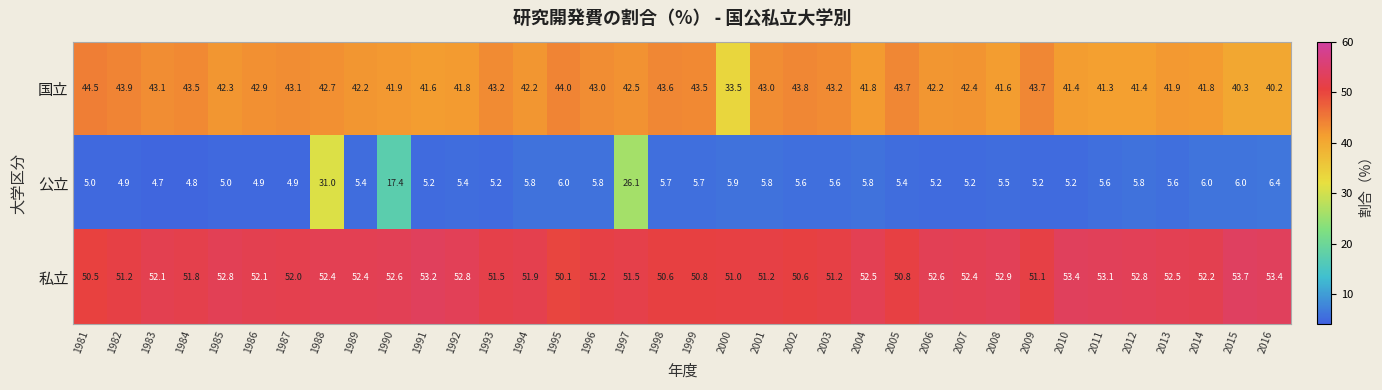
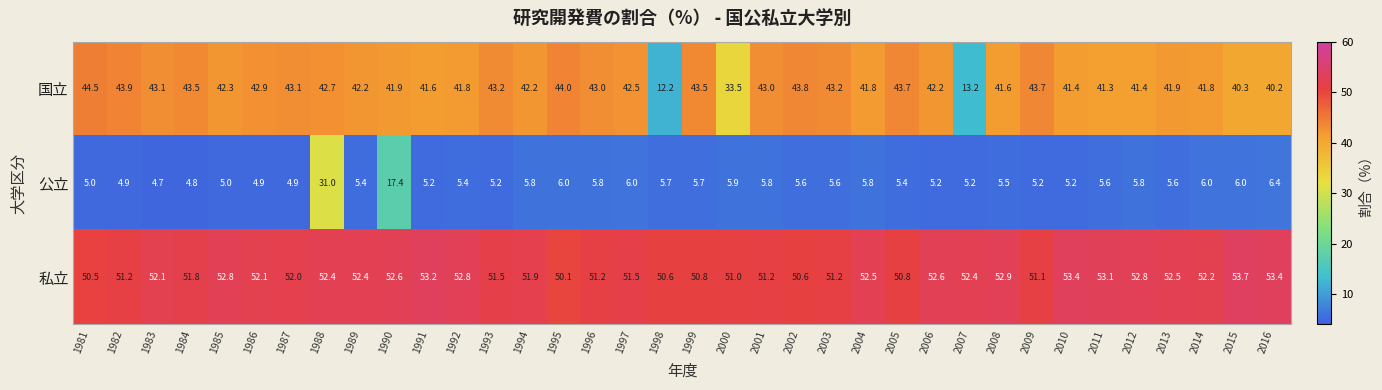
  {
    "国立": {
      "1981": 44.5,
      "1982": 43.9,
      "1983": 43.1,
      "1984": 43.5,
      "1985": 42.3,
      "1986": 42.9,
      "1987": 43.1,
      "1988": 42.7,
      "1989": 42.2,
      "1990": 41.9,
      "1991": 41.6,
      "1992": 41.8,
      "1993": 43.2,
      "1994": 42.2,
      "1995": 44.0,
      "1996": 43.0,
      "1997": 42.5,
-     "1998": 43.6,
+     "1998": 12.2,
      "1999": 43.5,
      "2000": 33.5,
      "2001": 43.0,
      "2002": 43.8,
      "2003": 43.2,
      "2004": 41.8,
      "2005": 43.7,
      "2006": 42.2,
-     "2007": 42.4,
+     "2007": 13.2,
      "2008": 41.6,
      "2009": 43.7,
      "2010": 41.4,
      "2011": 41.3,
      "2012": 41.4,
      "2013": 41.9,
      "2014": 41.8,
      "2015": 40.3,
      "2016": 40.2
    },
    "公立": {
      "1981": 5.0,
      "1982": 4.9,
      "1983": 4.7,
      "1984": 4.8,
      "1985": 5.0,
      "1986": 4.9,
      "1987": 4.9,
      "1988": 31.0,
      "1989": 5.4,
      "1990": 17.4,
      "1991": 5.2,
      "1992": 5.4,
      "1993": 5.2,
      "1994": 5.8,
      "1995": 6.0,
      "1996": 5.8,
-     "1997": 26.1,
+     "1997": 6.0,
      "1998": 5.7,
      "1999": 5.7,
      "2000": 5.9,
      "2001": 5.8,
      "2002": 5.6,
      "2003": 5.6,
      "2004": 5.8,
      "2005": 5.4,
      "2006": 5.2,
      "2007": 5.2,
      "2008": 5.5,
      "2009": 5.2,
      "2010": 5.2,
      "2011": 5.6,
      "2012": 5.8,
      "2013": 5.6,
      "2014": 6.0,
      "2015": 6.0,
      "2016": 6.4
    },
    "私立": {
      "1981": 50.5,
      "1982": 51.2,
      "1983": 52.1,
      "1984": 51.8,
      "1985": 52.8,
      "1986": 52.1,
      "1987": 52.0,
      "1988": 52.4,
      "1989": 52.4,
      "1990": 52.6,
      "1991": 53.2,
      "1992": 52.8,
      "1993": 51.5,
      "1994": 51.9,
      "1995": 50.1,
      "1996": 51.2,
      "1997": 51.5,
      "1998": 50.6,
      "1999": 50.8,
      "2000": 51.0,
      "2001": 51.2,
      "2002": 50.6,
      "2003": 51.2,
      "2004": 52.5,
      "2005": 50.8,
      "2006": 52.6,
      "2007": 52.4,
      "2008": 52.9,
      "2009": 51.1,
      "2010": 53.4,
      "2011": 53.1,
      "2012": 52.8,
      "2013": 52.5,
      "2014": 52.2,
      "2015": 53.7,
      "2016": 53.4
    }
  }
